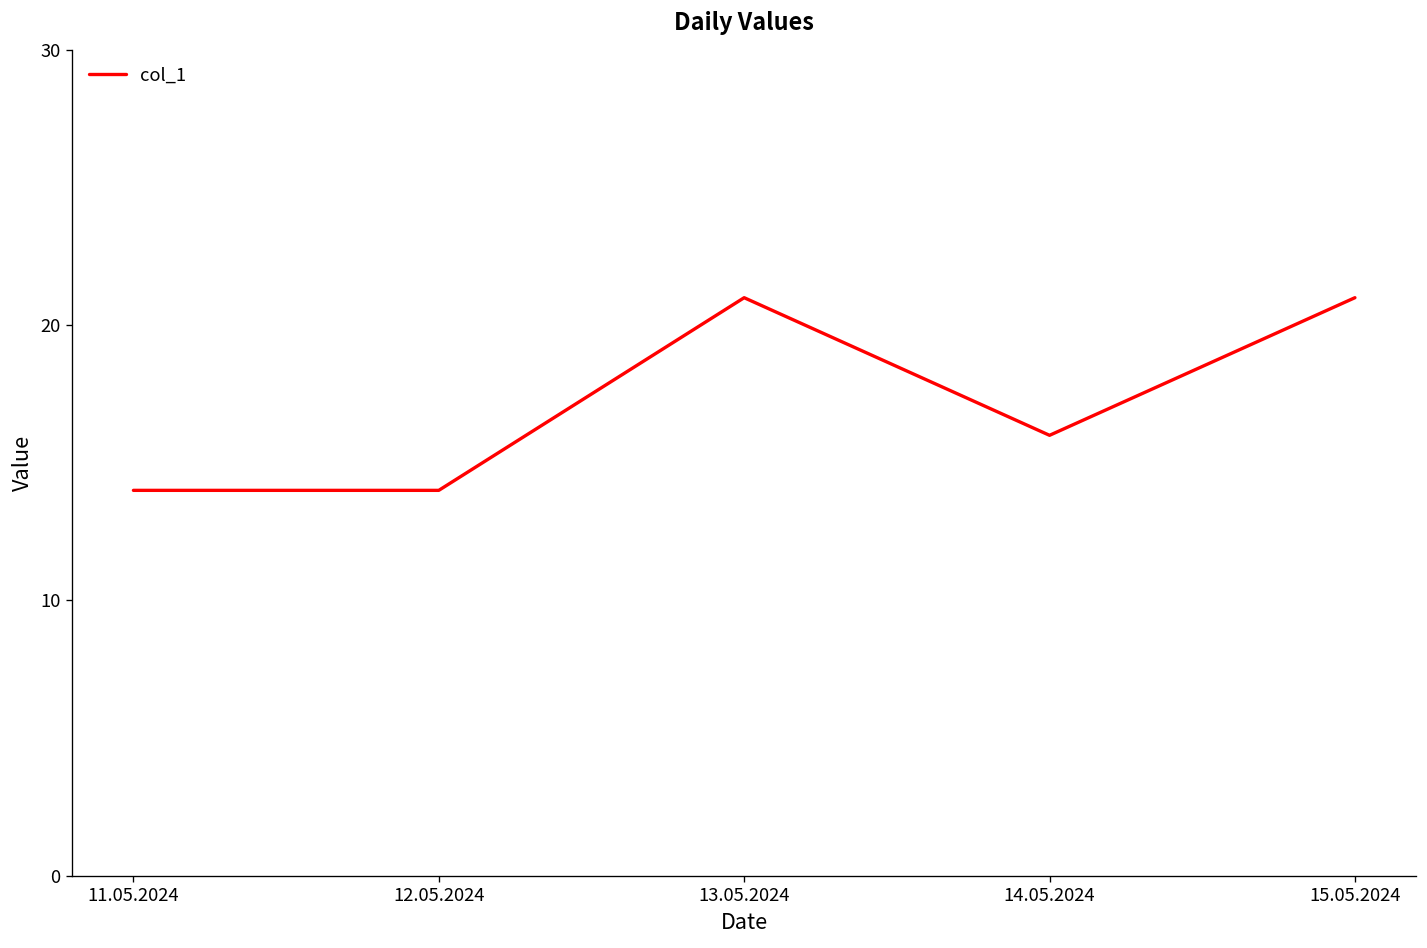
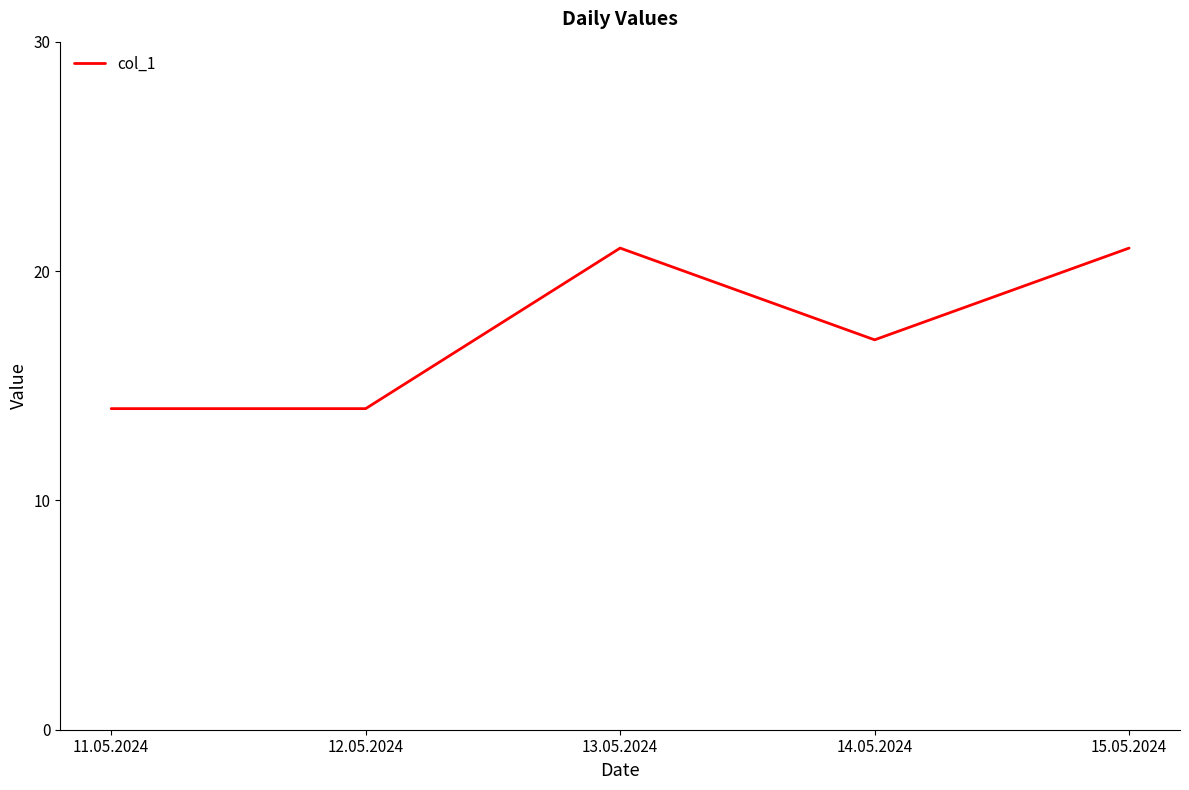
  {
    "11.05.2024": 14,
    "12.05.2024": 14,
    "13.05.2024": 21,
-   "14.05.2024": 16,
+   "14.05.2024": 17,
    "15.05.2024": 21
  }
